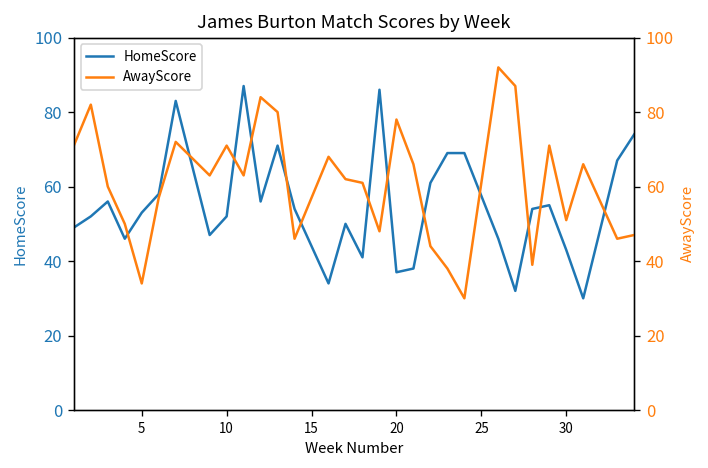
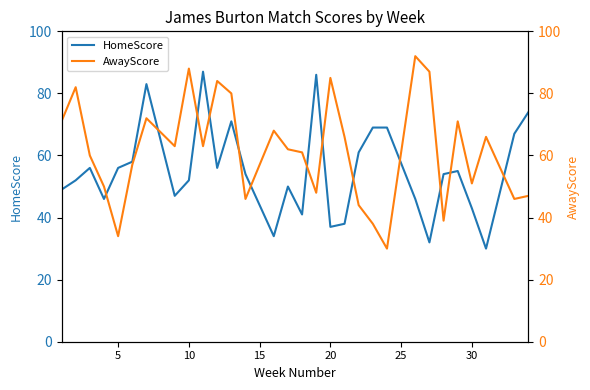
  {
    "HomeScore": {
-     "5": 53,
+     "5": 56,
      "10": 52,
      "20": 37,
      "30": 43
    },
    "AwayScore": {
      "5": 34,
-     "10": 71,
-     "20": 78,
+     "10": 88,
+     "20": 85,
      "30": 51
    }
  }
